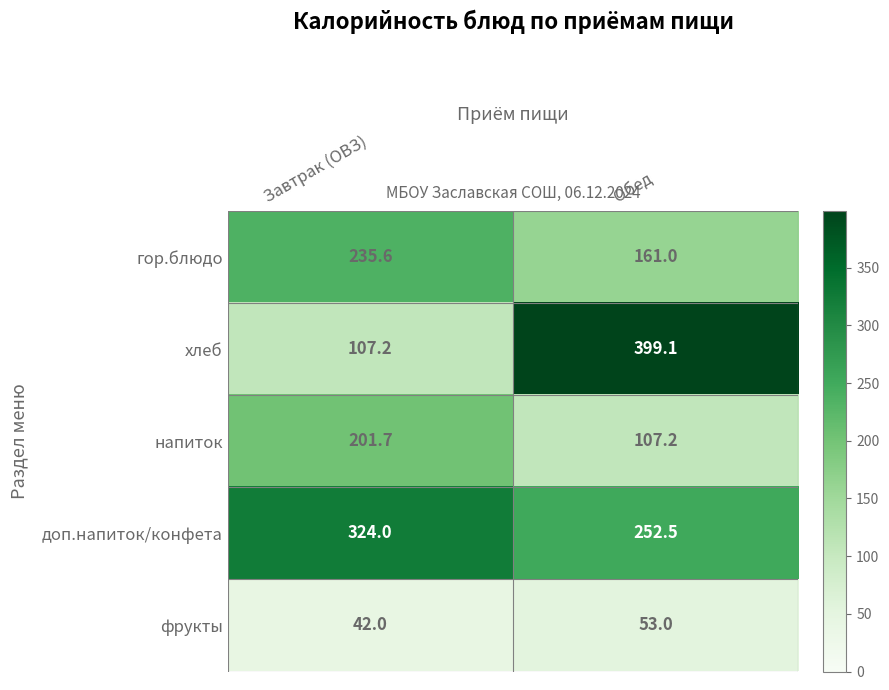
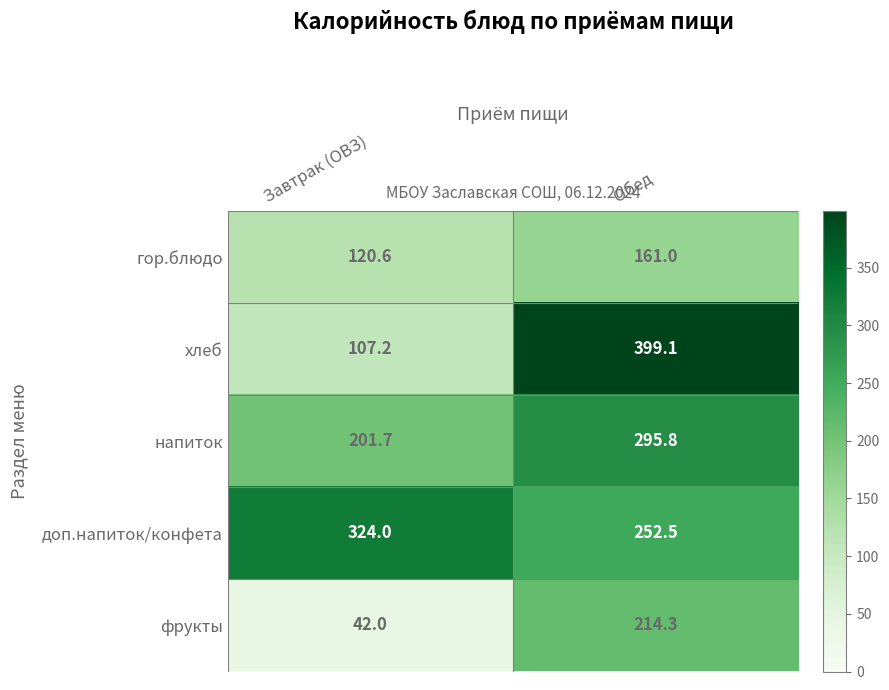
  {
    "гор.блюдо": {
-     "Завтрак (ОВЗ)": 235.6,
+     "Завтрак (ОВЗ)": 120.6,
      "Обед": 161.0
    },
    "хлеб": {
      "Завтрак (ОВЗ)": 107.2,
      "Обед": 399.1
    },
    "напиток": {
      "Завтрак (ОВЗ)": 201.7,
-     "Обед": 107.2
+     "Обед": 295.8
    },
    "доп.напиток/конфета": {
      "Завтрак (ОВЗ)": 324.0,
      "Обед": 252.5
    },
    "фрукты": {
      "Завтрак (ОВЗ)": 42.0,
-     "Обед": 53.0
+     "Обед": 214.3
    }
  }
